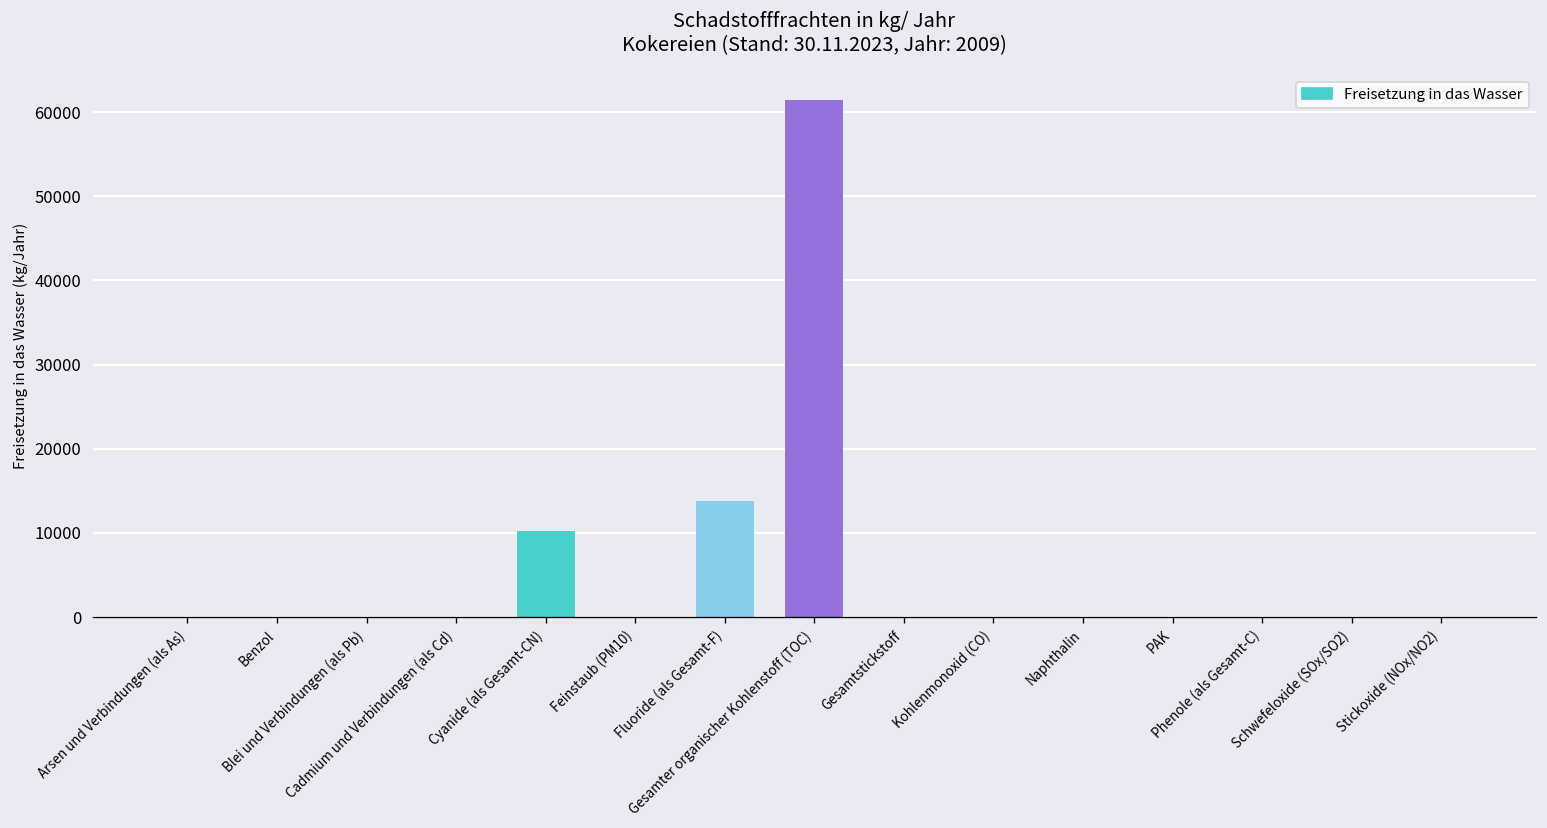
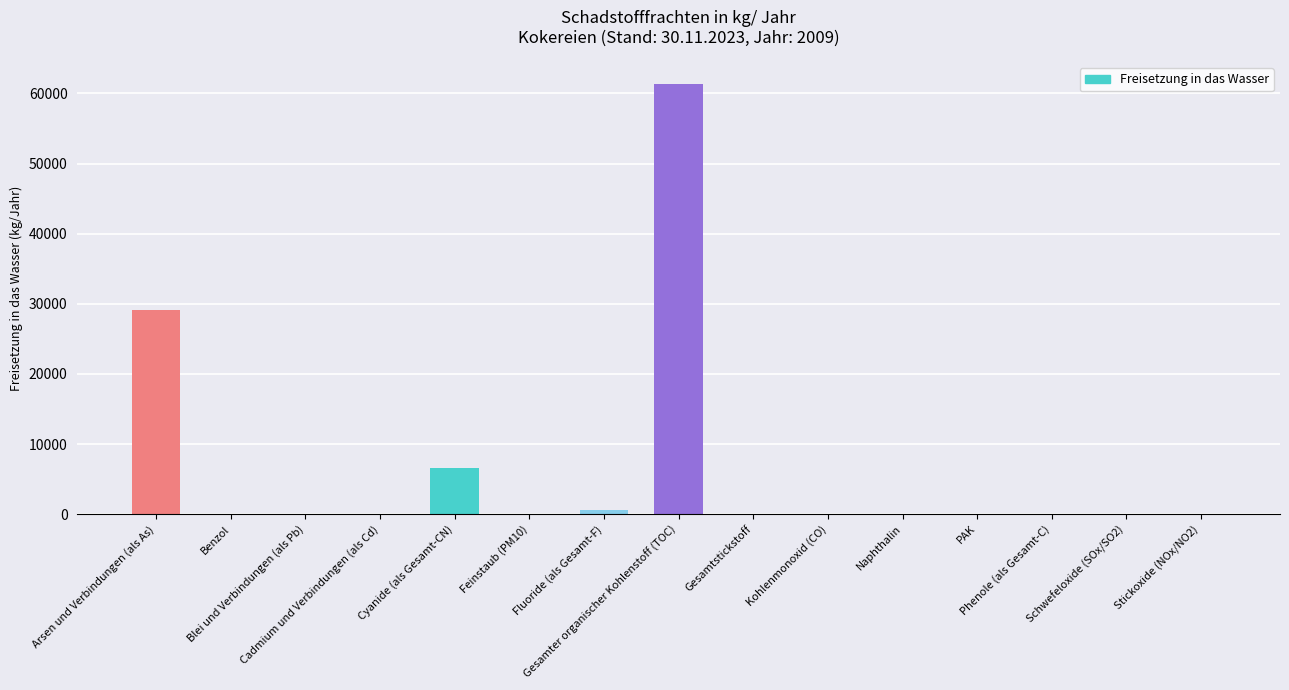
  {
-   "Arsen und Verbindungen (als As)": 0,
+   "Arsen und Verbindungen (als As)": 29000,
    "Benzol": 0,
    "Blei und Verbindungen (als Pb)": 0,
    "Cadmium und Verbindungen (als Cd)": 0,
-   "Cyanide (als Gesamt-CN)": 10000,
+   "Cyanide (als Gesamt-CN)": 7000,
    "Feinstaub (PM10)": 0,
-   "Fluoride (als Gesamt-F)": 14000,
+   "Fluoride (als Gesamt-F)": 1000,
    "Gesamter organischer Kohlenstoff (TOC)": 61000,
    "Gesamtstickstoff": 0,
    "Kohlenmonoxid (CO)": 0,
    "Naphthalin": 0,
    "PAK": 0,
    "Phenole (als Gesamt-C)": 0,
    "Schwefeloxide (SOx/SO2)": 0,
    "Stickoxide (NOx/NO2)": 0
  }
